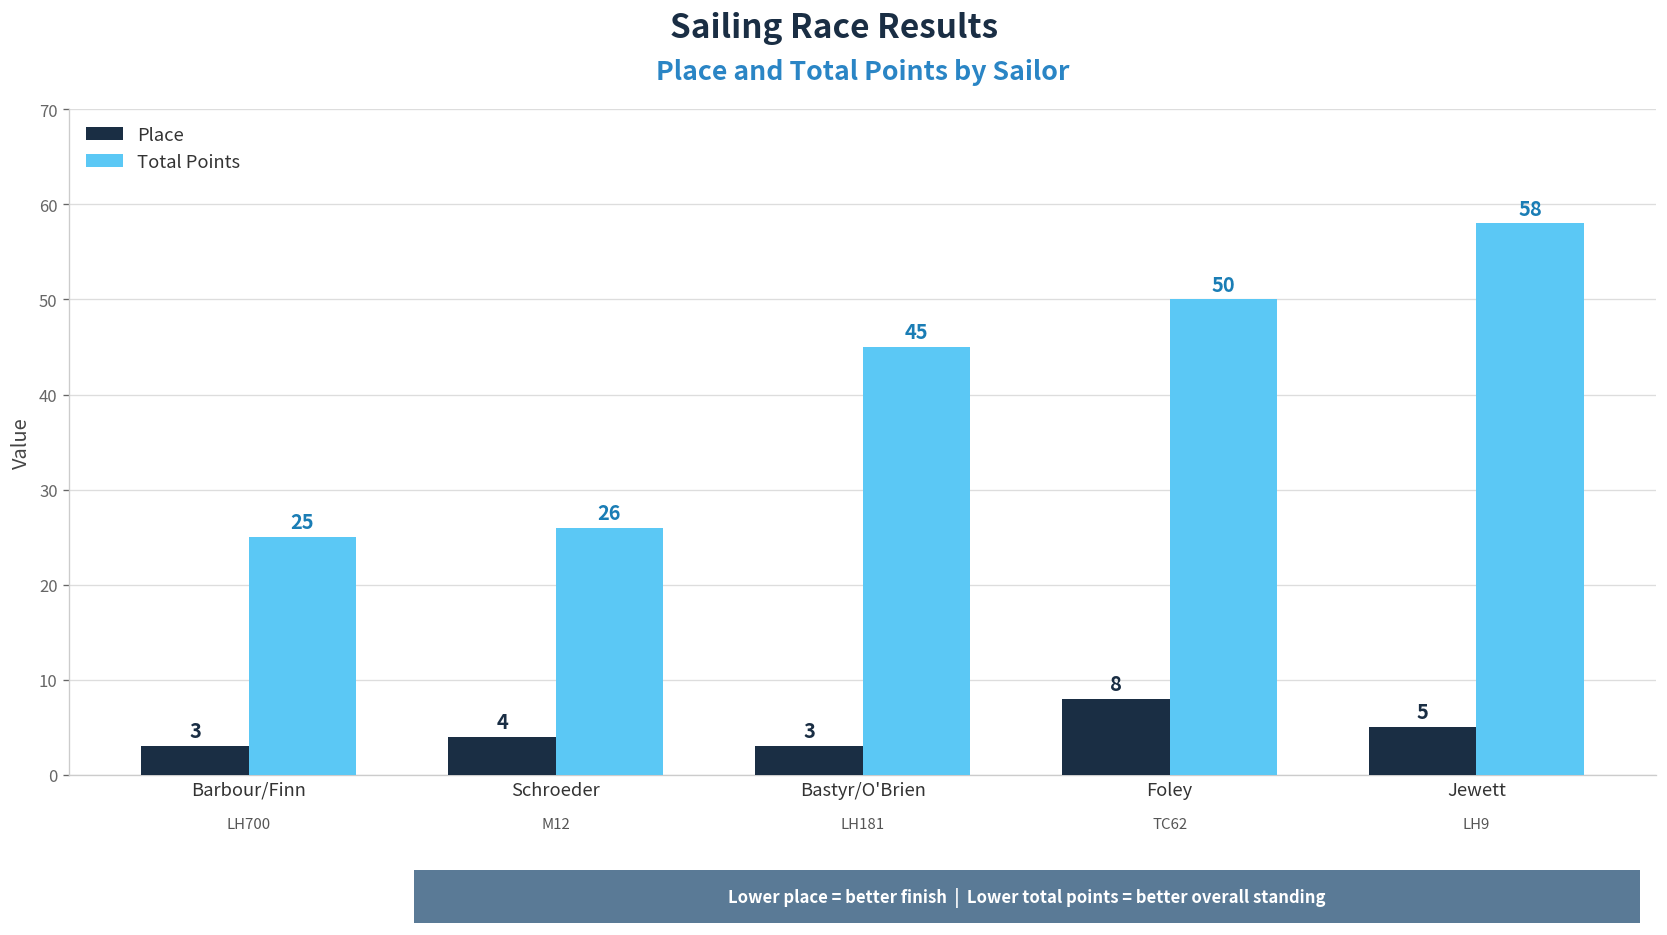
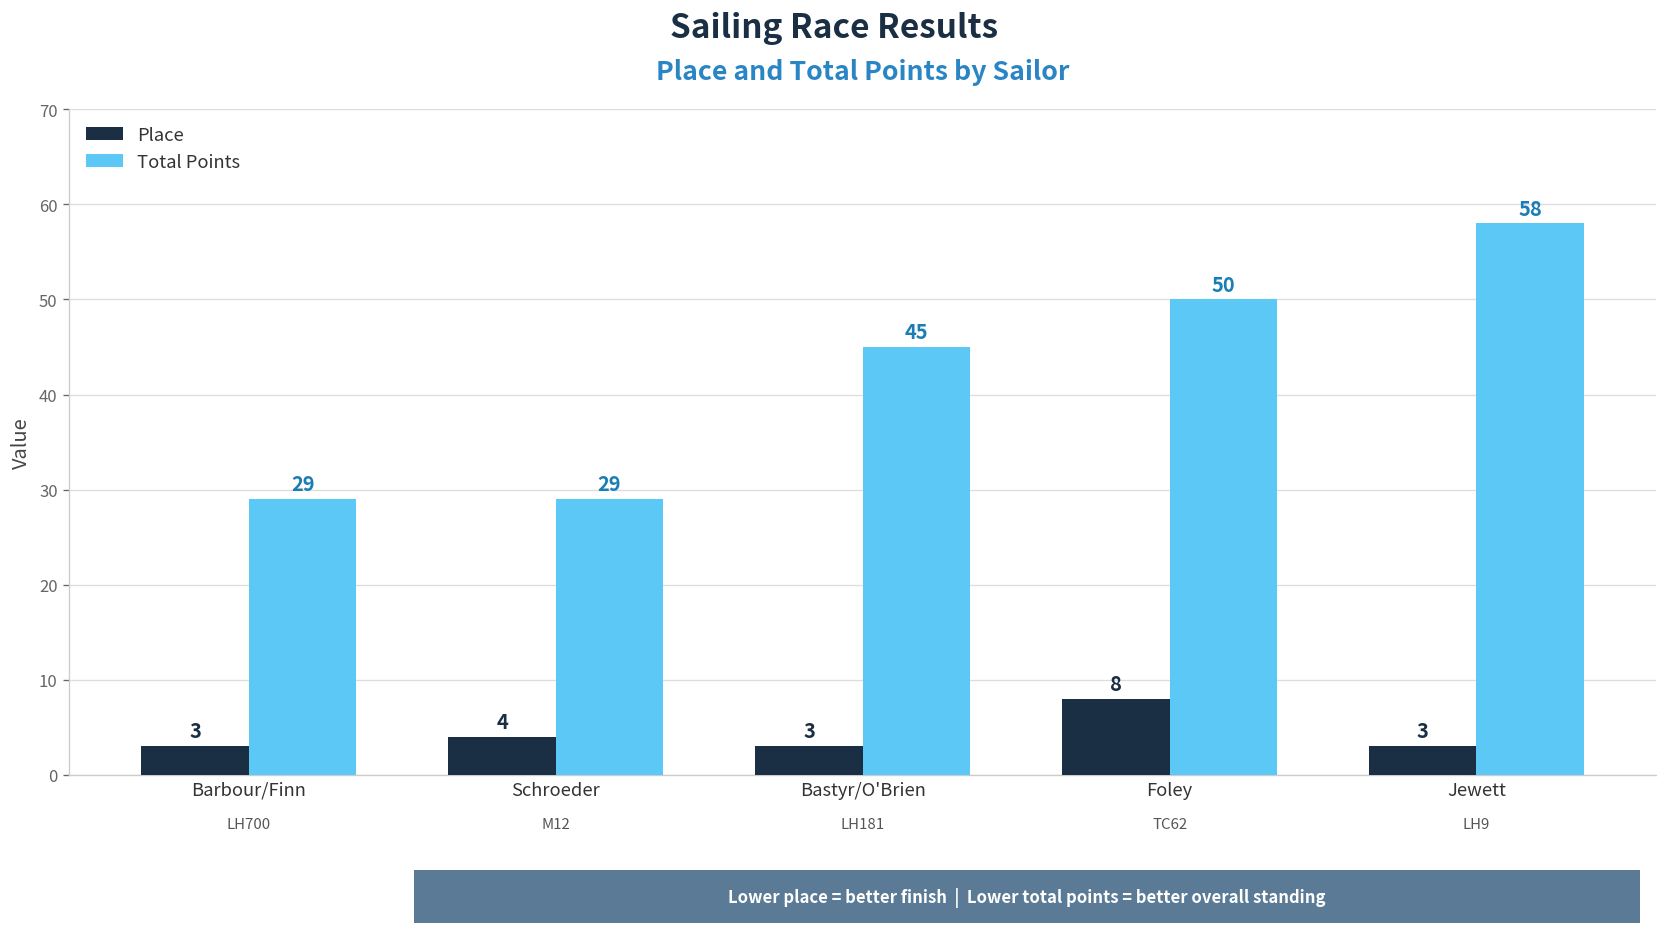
  {
    "Place": {
      "Barbour/Finn": 3,
      "Schroeder": 4,
      "Bastyr/O'Brien": 3,
      "Foley": 8,
-     "Jewett": 5
+     "Jewett": 3
    },
    "Total Points": {
-     "Barbour/Finn": 25,
-     "Schroeder": 26,
+     "Barbour/Finn": 29,
+     "Schroeder": 29,
      "Bastyr/O'Brien": 45,
      "Foley": 50,
      "Jewett": 58
    }
  }
